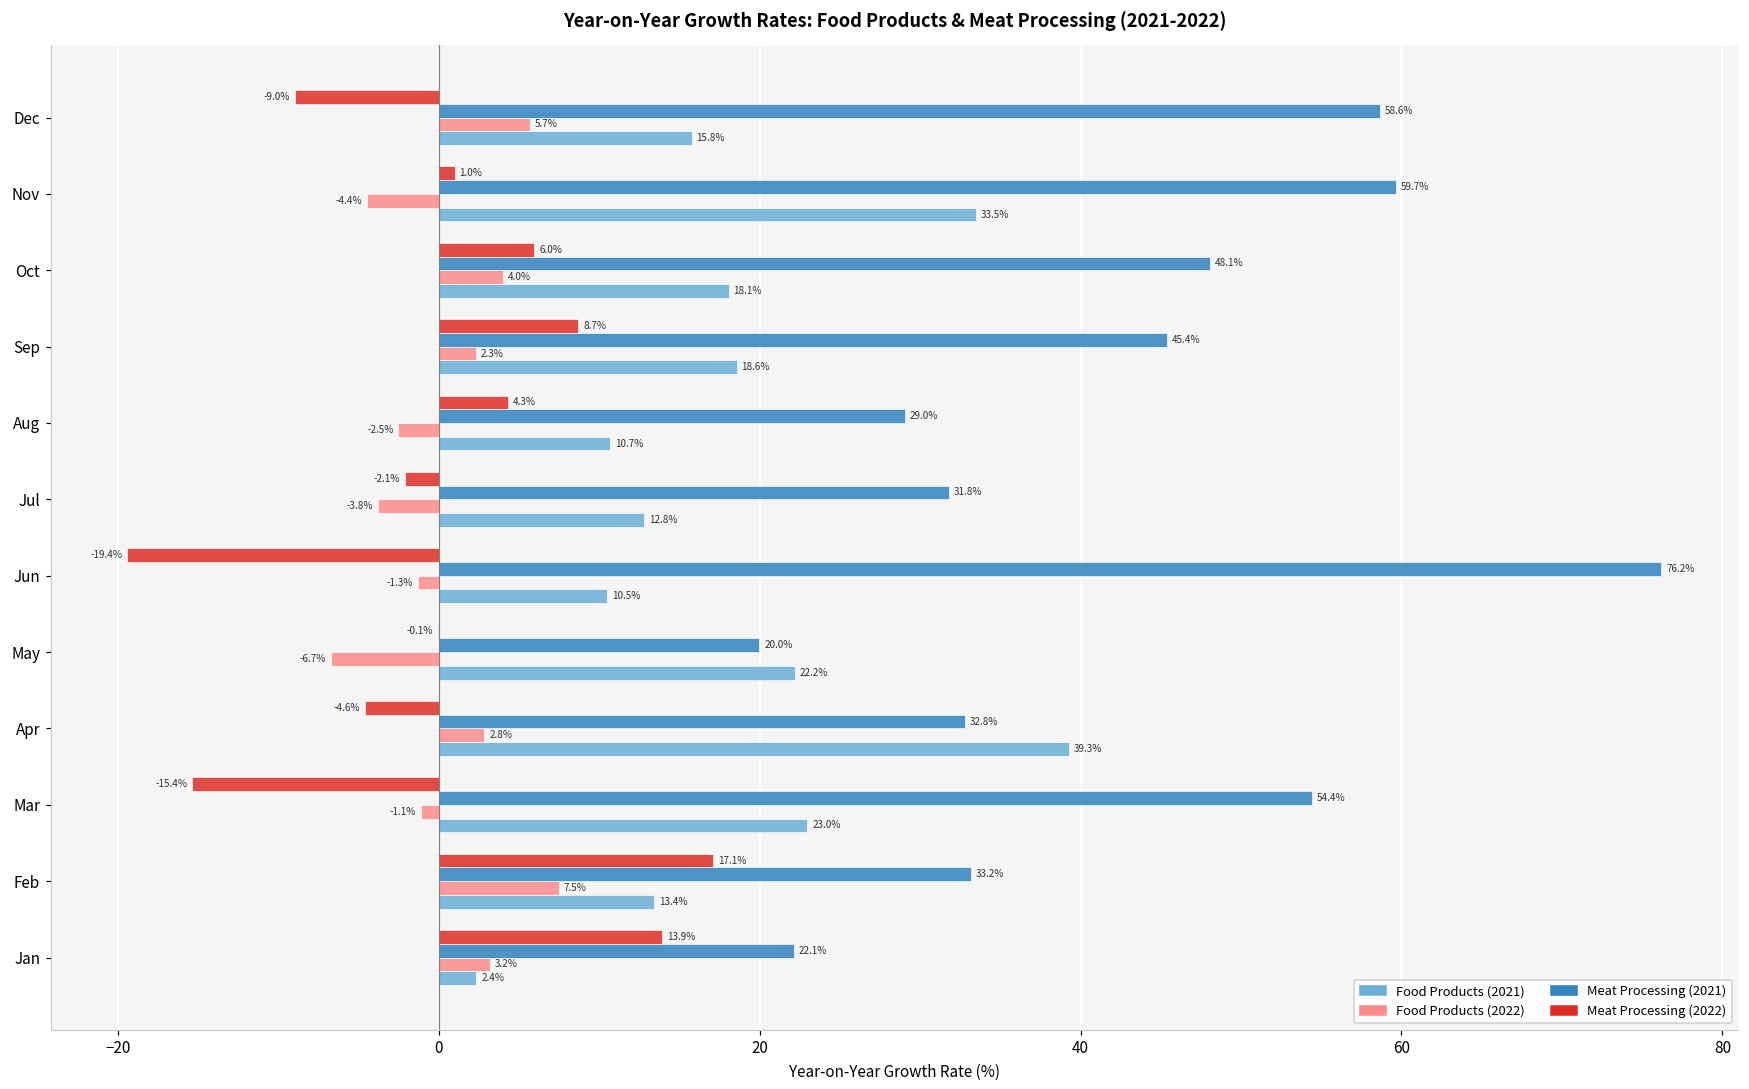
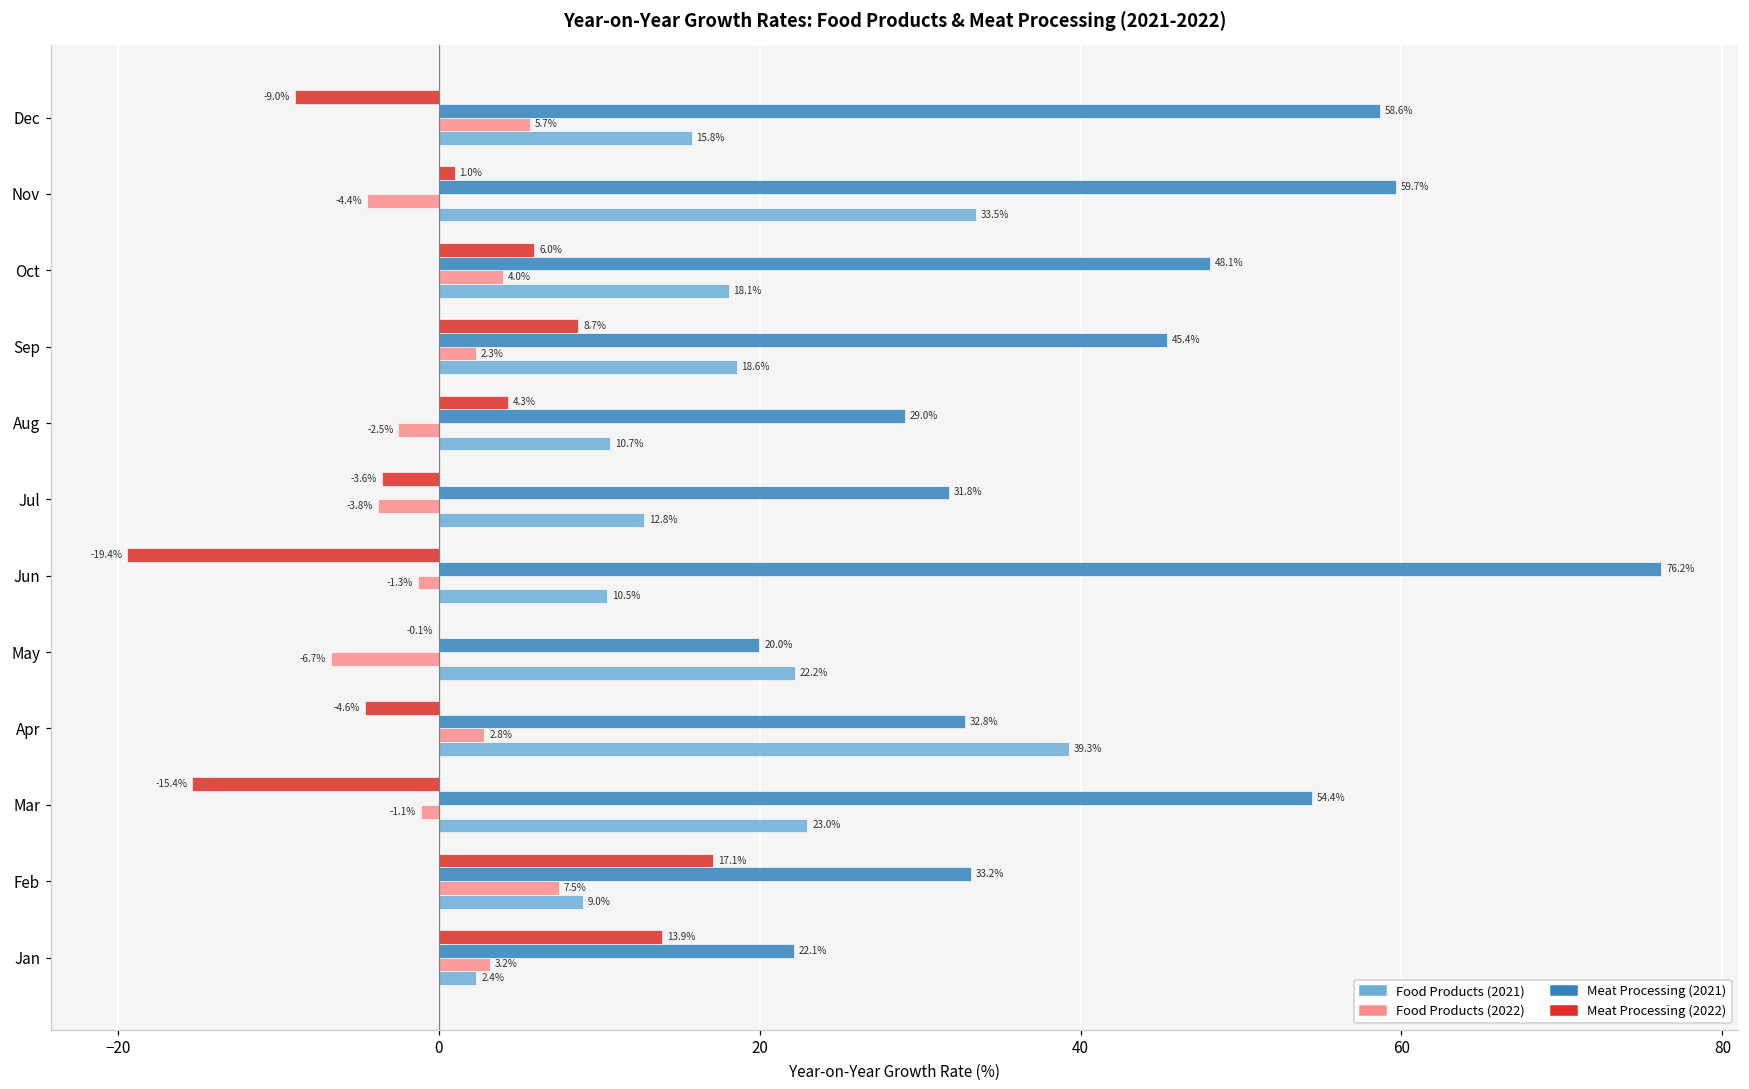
  {
    "Food Products (2021)": {
      "Dec": "15.8%",
      "Nov": "33.5%",
      "Oct": "18.1%",
      "Sep": "18.6%",
      "Aug": "10.7%",
      "Jul": "12.8%",
      "Jun": "10.5%",
      "May": "22.2%",
      "Apr": "39.3%",
      "Mar": "23.0%",
-     "Feb": "13.4%",
+     "Feb": "9.0%",
      "Jan": "2.4%"
    },
    "Food Products (2022)": {
      "Dec": "5.7%",
      "Nov": "-4.4%",
      "Oct": "4.0%",
      "Sep": "2.3%",
      "Aug": "-2.5%",
      "Jul": "-3.8%",
      "Jun": "-1.3%",
      "May": "-6.7%",
      "Apr": "2.8%",
      "Mar": "-1.1%",
      "Feb": "7.5%",
      "Jan": "3.2%"
    },
    "Meat Processing (2021)": {
      "Dec": "58.6%",
      "Nov": "59.7%",
      "Oct": "48.1%",
      "Sep": "45.4%",
      "Aug": "29.0%",
      "Jul": "31.8%",
      "Jun": "76.2%",
      "May": "20.0%",
      "Apr": "32.8%",
      "Mar": "54.4%",
      "Feb": "33.2%",
      "Jan": "22.1%"
    },
    "Meat Processing (2022)": {
      "Dec": "-9.0%",
      "Nov": "1.0%",
      "Oct": "6.0%",
      "Sep": "8.7%",
      "Aug": "4.3%",
-     "Jul": "-2.1%",
+     "Jul": "-3.6%",
      "Jun": "-19.4%",
      "May": "-0.1%",
      "Apr": "-4.6%",
      "Mar": "-15.4%",
      "Feb": "17.1%",
      "Jan": "13.9%"
    }
  }
